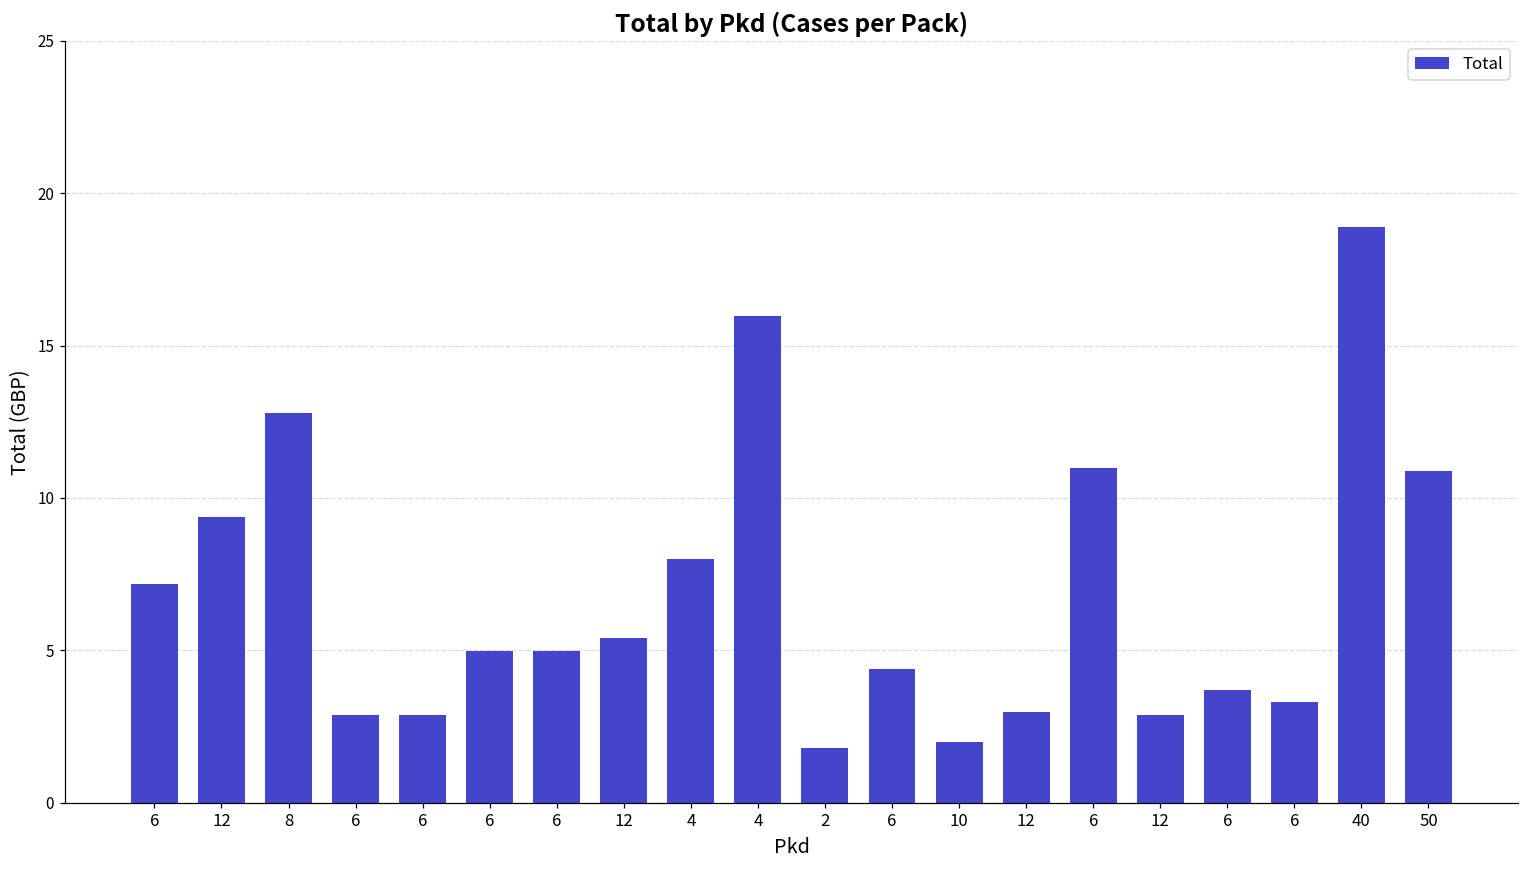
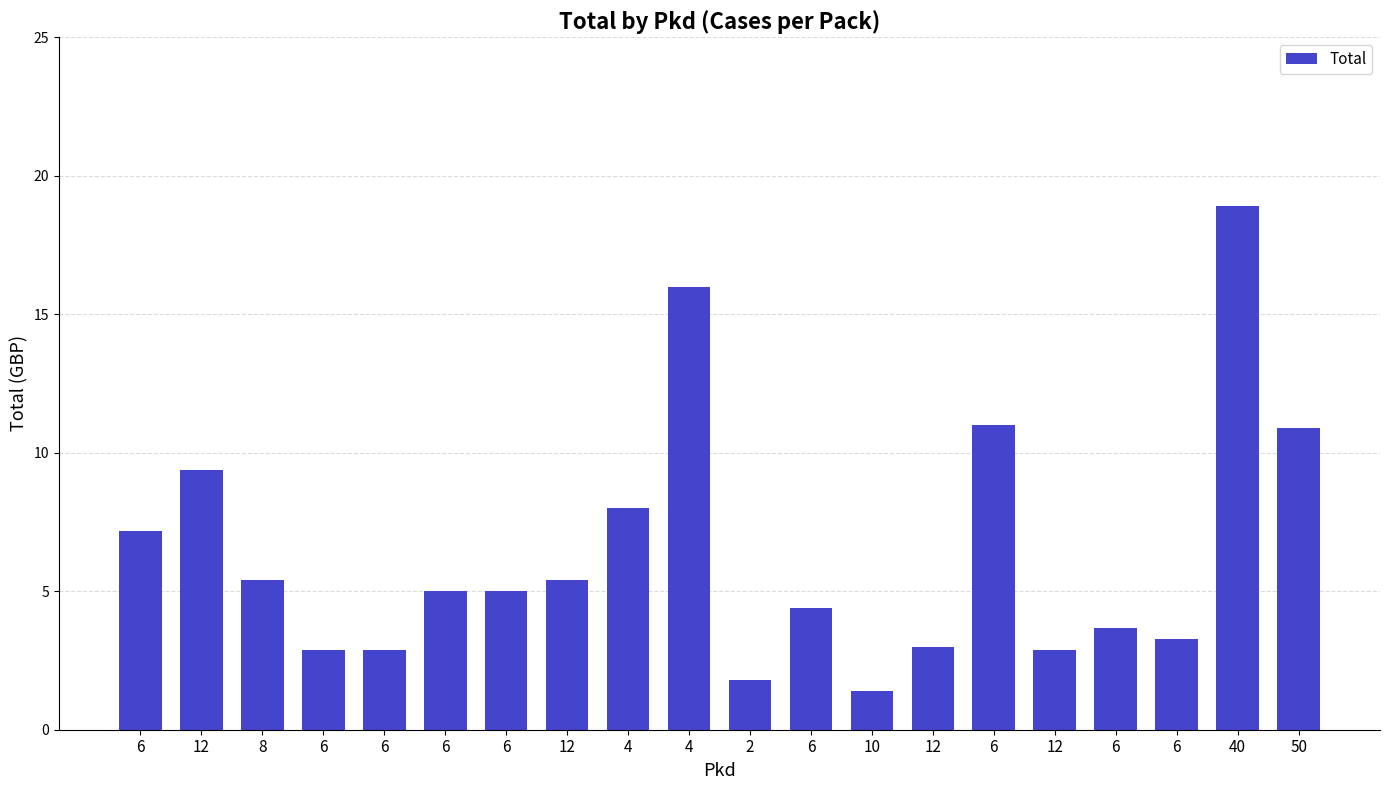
  {
-   "8": 12.8,
+   "8": 5.4,
    "2": 1.8,
-   "10": 2.0,
+   "10": 1.4,
    "40": 18.9,
    "50": 10.9
  }
